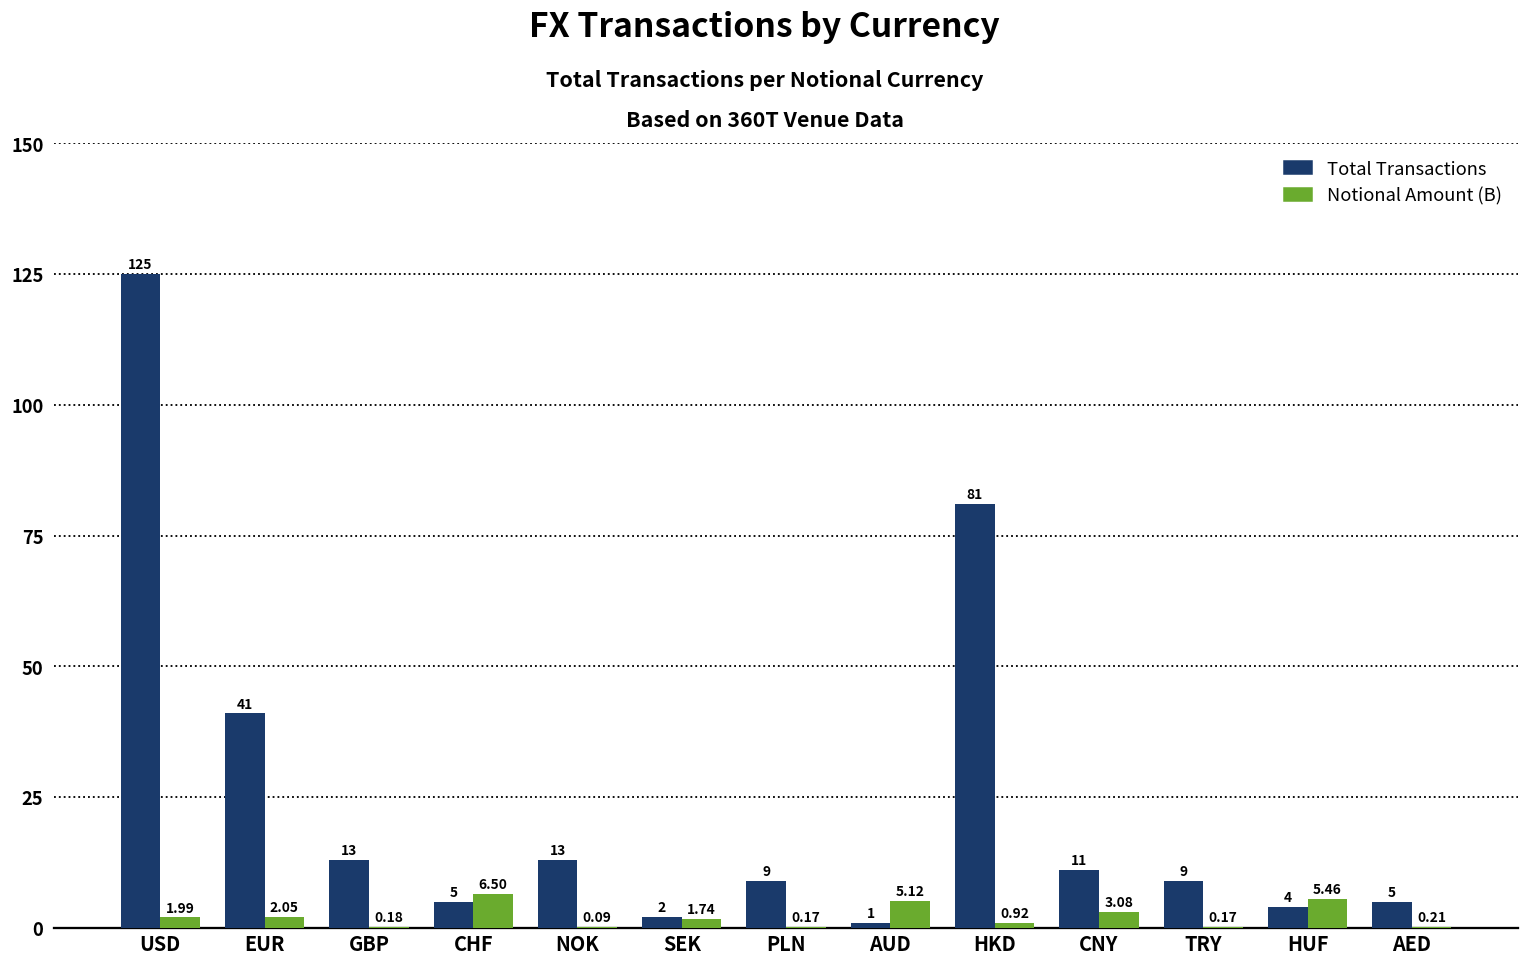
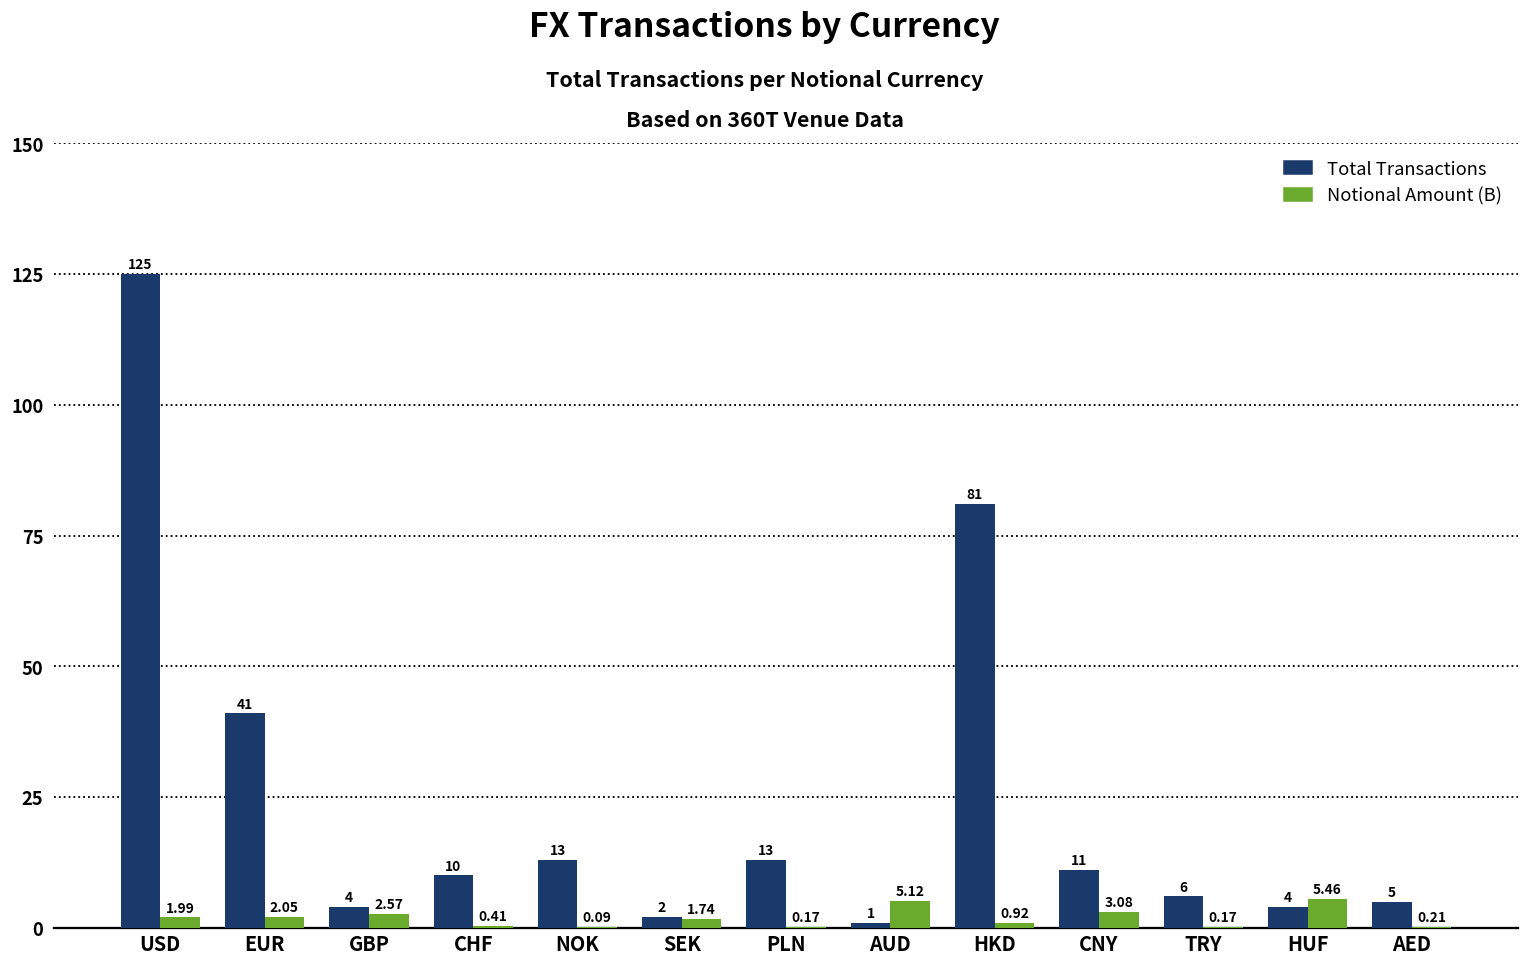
  {
    "Total Transactions": {
      "USD": 125,
      "EUR": 41,
-     "GBP": 13,
-     "CHF": 5,
+     "GBP": 4,
+     "CHF": 10,
      "NOK": 13,
      "SEK": 2,
-     "PLN": 9,
+     "PLN": 13,
      "AUD": 1,
      "HKD": 81,
      "CNY": 11,
-     "TRY": 9,
+     "TRY": 6,
      "HUF": 4,
      "AED": 5
    },
    "Notional Amount (B)": {
      "USD": 1.99,
      "EUR": 2.05,
-     "GBP": 0.18,
-     "CHF": 6.50,
+     "GBP": 2.57,
+     "CHF": 0.41,
      "NOK": 0.09,
      "SEK": 1.74,
      "PLN": 0.17,
      "AUD": 5.12,
      "HKD": 0.92,
      "CNY": 3.08,
      "TRY": 0.17,
      "HUF": 5.46,
      "AED": 0.21
    }
  }
